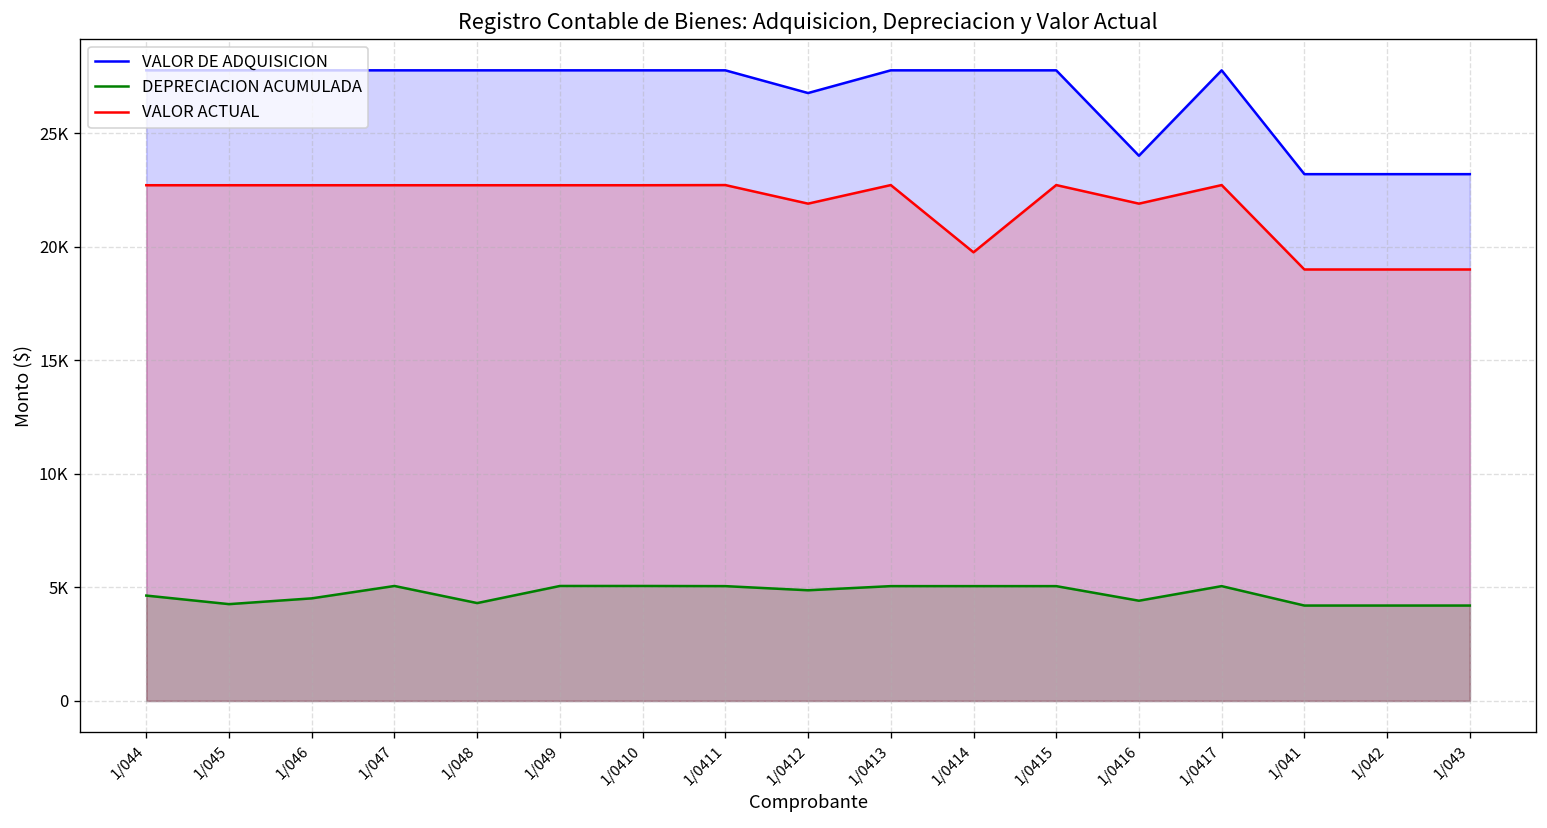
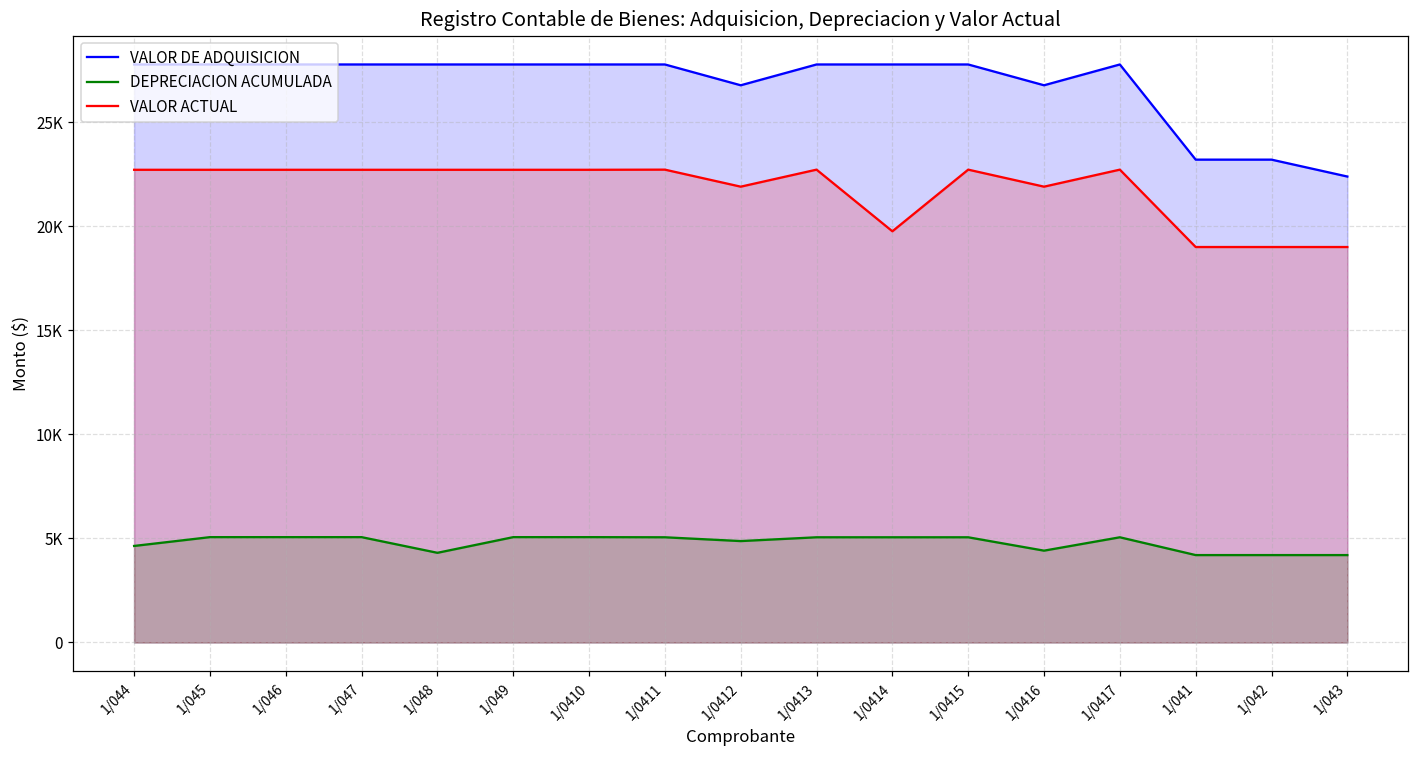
  {
    "VALOR DE ADQUISICION": {
      "1/047": 27800,
      "1/048": 27800,
      "1/049": 27800,
      "1/0410": 27800,
      "1/0411": 27800,
      "1/0412": 26800,
      "1/0413": 27800,
      "1/0414": 27800,
      "1/0415": 27800,
-     "1/0416": 24000,
+     "1/0416": 26800,
      "1/0417": 27800,
      "1/041": 23200,
      "1/042": 23200,
-     "1/043": 23200
+     "1/043": 22400
    },
    "DEPRECIACION ACUMULADA": {
      "1/044": 4600,
-     "1/045": 4300,
-     "1/046": 4500,
+     "1/045": 5100,
+     "1/046": 5100,
      "1/047": 5100,
      "1/048": 4300,
      "1/049": 5100,
      "1/0410": 5100,
      "1/0411": 5100,
      "1/0412": 4900,
      "1/0413": 5100,
      "1/0414": 5100,
      "1/0415": 5100,
      "1/0416": 4400,
      "1/0417": 5100,
      "1/041": 4200,
      "1/042": 4200,
      "1/043": 4200
    },
    "VALOR ACTUAL": {
      "1/044": 22700,
      "1/045": 22700,
      "1/046": 22700,
      "1/047": 22700,
      "1/048": 22700,
      "1/049": 22700,
      "1/0410": 22700,
      "1/0411": 22700,
      "1/0412": 21900,
      "1/0413": 22700,
      "1/0414": 19800,
      "1/0415": 22700,
      "1/0416": 21900,
      "1/0417": 22700,
      "1/041": 19000,
      "1/042": 19000,
      "1/043": 19000
    }
  }
